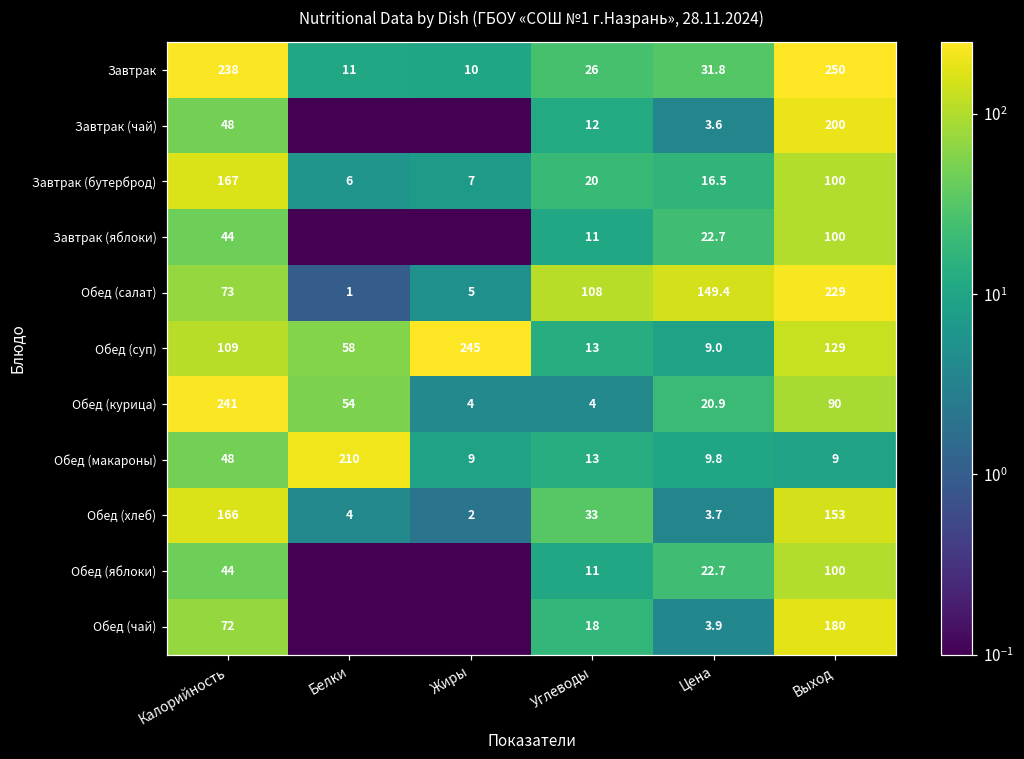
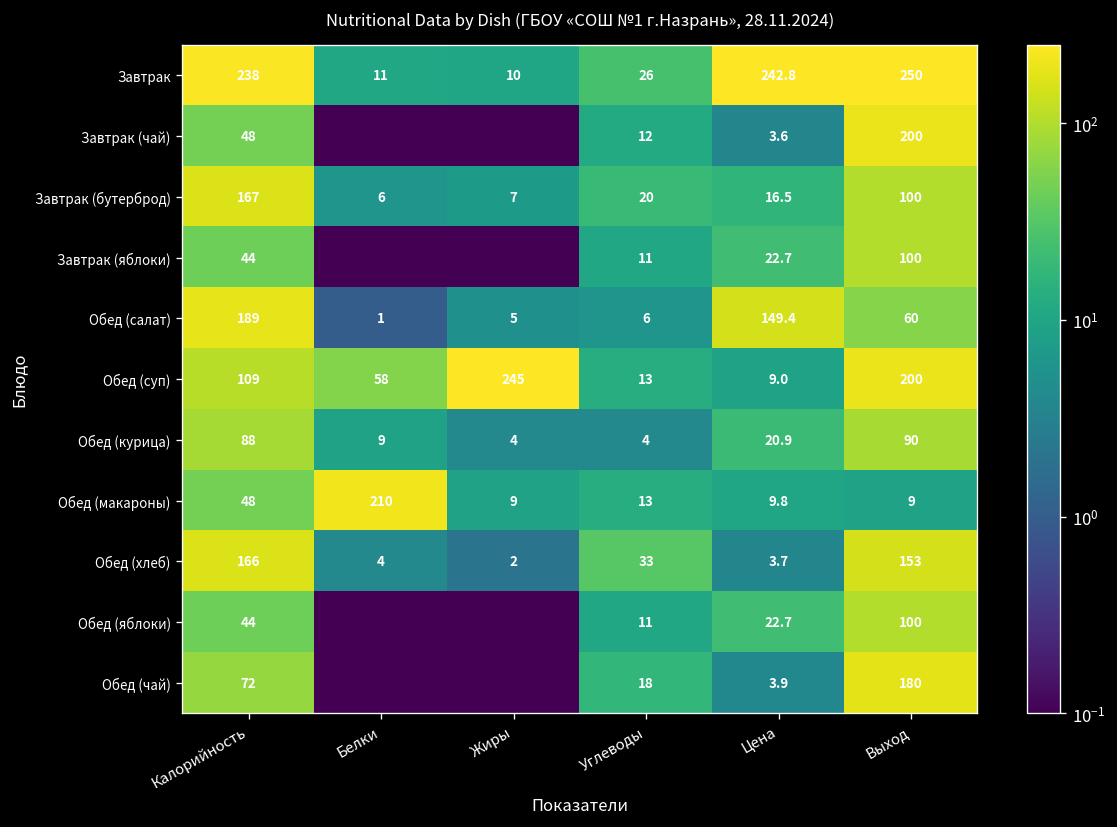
  {
    "Завтрак": {
      "Калорийность": 238,
      "Белки": 11,
      "Жиры": 10,
      "Углеводы": 26,
-     "Цена": 31.8,
+     "Цена": 242.8,
      "Выход": 250
    },
    "Завтрак (чай)": {
      "Калорийность": 48,
      "Углеводы": 12,
      "Цена": 3.6,
      "Выход": 200
    },
    "Завтрак (бутерброд)": {
      "Калорийность": 167,
      "Белки": 6,
      "Жиры": 7,
      "Углеводы": 20,
      "Цена": 16.5,
      "Выход": 100
    },
    "Завтрак (яблоки)": {
      "Калорийность": 44,
      "Углеводы": 11,
      "Цена": 22.7,
      "Выход": 100
    },
    "Обед (салат)": {
-     "Калорийность": 73,
+     "Калорийность": 189,
      "Белки": 1,
      "Жиры": 5,
-     "Углеводы": 108,
+     "Углеводы": 6,
      "Цена": 149.4,
-     "Выход": 229
+     "Выход": 60
    },
    "Обед (суп)": {
      "Калорийность": 109,
      "Белки": 58,
      "Жиры": 245,
      "Углеводы": 13,
      "Цена": 9.0,
-     "Выход": 129
+     "Выход": 200
    },
    "Обед (курица)": {
-     "Калорийность": 241,
-     "Белки": 54,
+     "Калорийность": 88,
+     "Белки": 9,
      "Жиры": 4,
      "Углеводы": 4,
      "Цена": 20.9,
      "Выход": 90
    },
    "Обед (макароны)": {
      "Калорийность": 48,
      "Белки": 210,
      "Жиры": 9,
      "Углеводы": 13,
      "Цена": 9.8,
      "Выход": 9
    },
    "Обед (хлеб)": {
      "Калорийность": 166,
      "Белки": 4,
      "Жиры": 2,
      "Углеводы": 33,
      "Цена": 3.7,
      "Выход": 153
    },
    "Обед (яблоки)": {
      "Калорийность": 44,
      "Углеводы": 11,
      "Цена": 22.7,
      "Выход": 100
    },
    "Обед (чай)": {
      "Калорийность": 72,
      "Углеводы": 18,
      "Цена": 3.9,
      "Выход": 180
    }
  }
